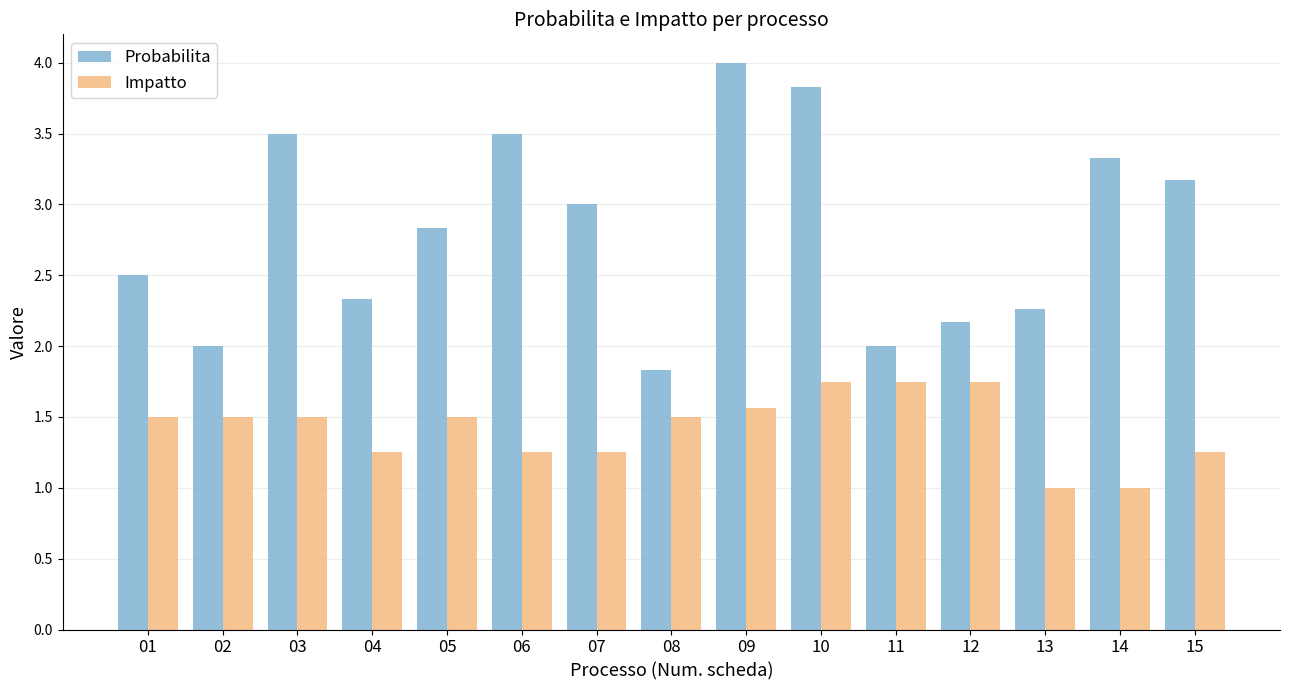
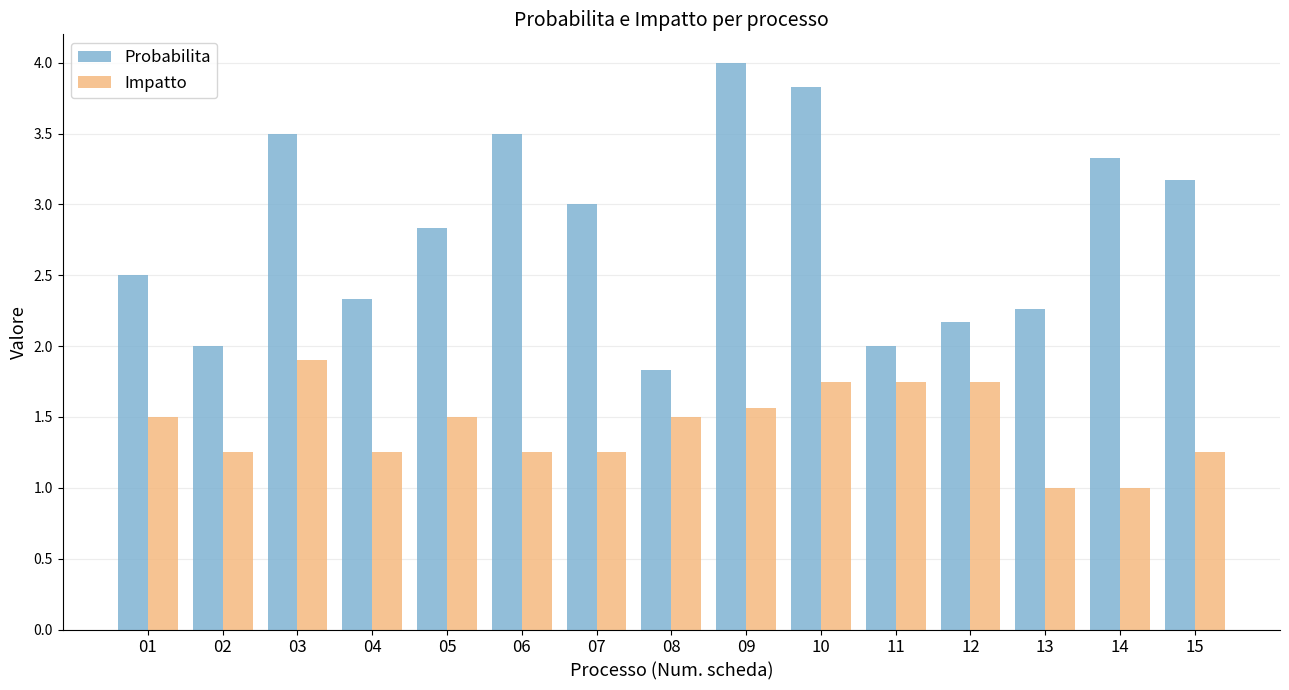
  {
    "Probabilita": {
      "01": 2.50,
      "02": 2.00,
      "03": 3.50,
      "04": 2.33,
      "05": 2.83,
      "06": 3.50,
      "07": 3.00,
      "08": 1.83,
      "09": 4.00,
      "10": 3.83,
      "11": 2.00,
      "12": 2.17,
      "13": 2.26,
      "14": 3.33,
      "15": 3.17
    },
    "Impatto": {
      "01": 1.50,
-     "02": 1.50,
-     "03": 1.5,
+     "02": 1.25,
+     "03": 1.9,
      "04": 1.25,
      "05": 1.50,
      "06": 1.25,
      "07": 1.25,
      "08": 1.50,
      "09": 1.56,
      "10": 1.75,
      "11": 1.75,
      "12": 1.75,
      "13": 1.00,
      "14": 1.00,
      "15": 1.25
    }
  }
